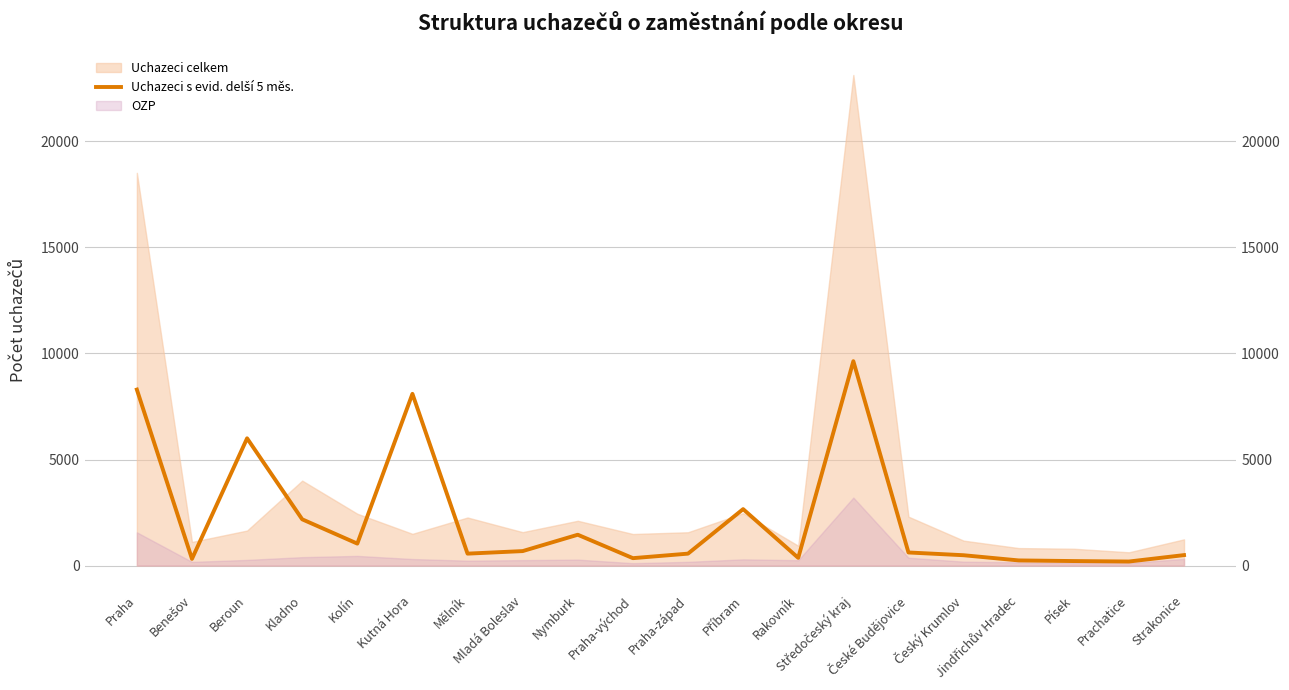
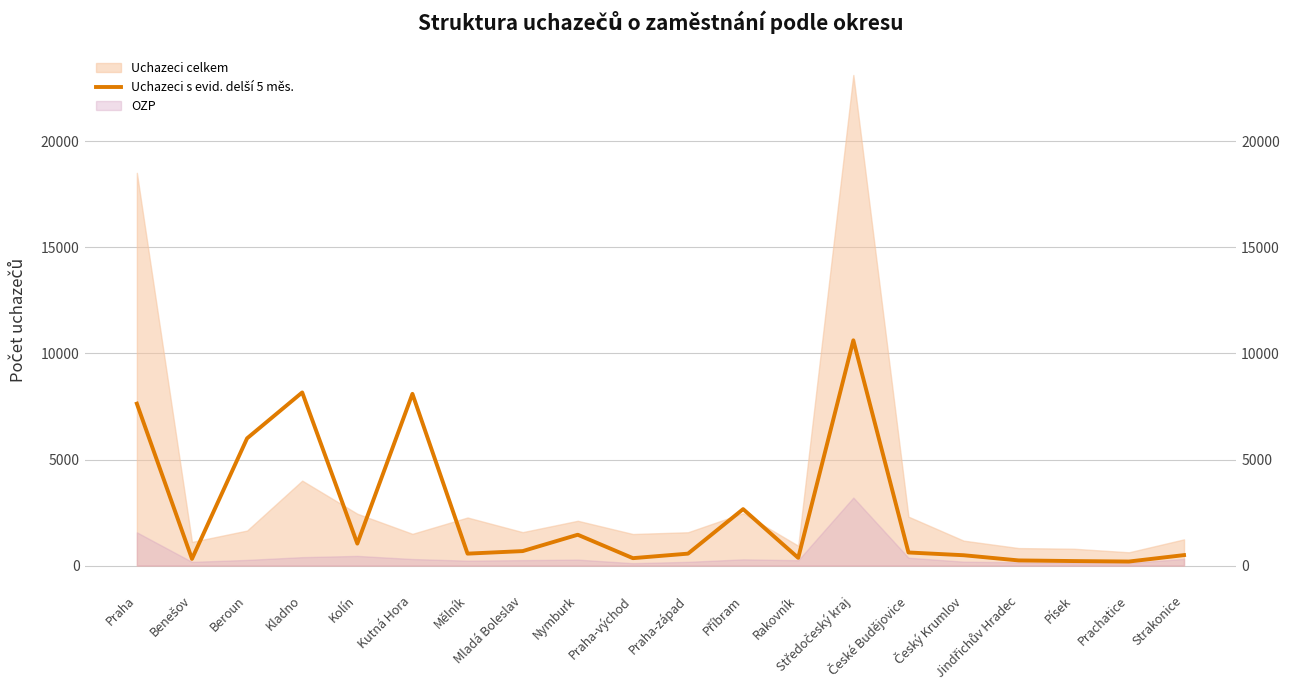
  {
    "Uchazeci s evid. delší 5 měs.": {
-     "Praha": 8300,
+     "Praha": 7600,
      "Benešov": 300,
      "Beroun": 6000,
-     "Kladno": 2200,
+     "Kladno": 8200,
      "Kolín": 1000,
      "Kutná Hora": 8100,
      "Mělník": 600,
      "Mladá Boleslav": 700,
      "Nymburk": 1500,
      "Praha-východ": 400,
      "Praha-západ": 600,
      "Příbram": 2700,
-     "Středočeský kraj": 9600,
+     "Středočeský kraj": 10600,
      "České Budějovice": 600,
      "Český Krumlov": 500,
      "Strakonice": 500
    }
  }
